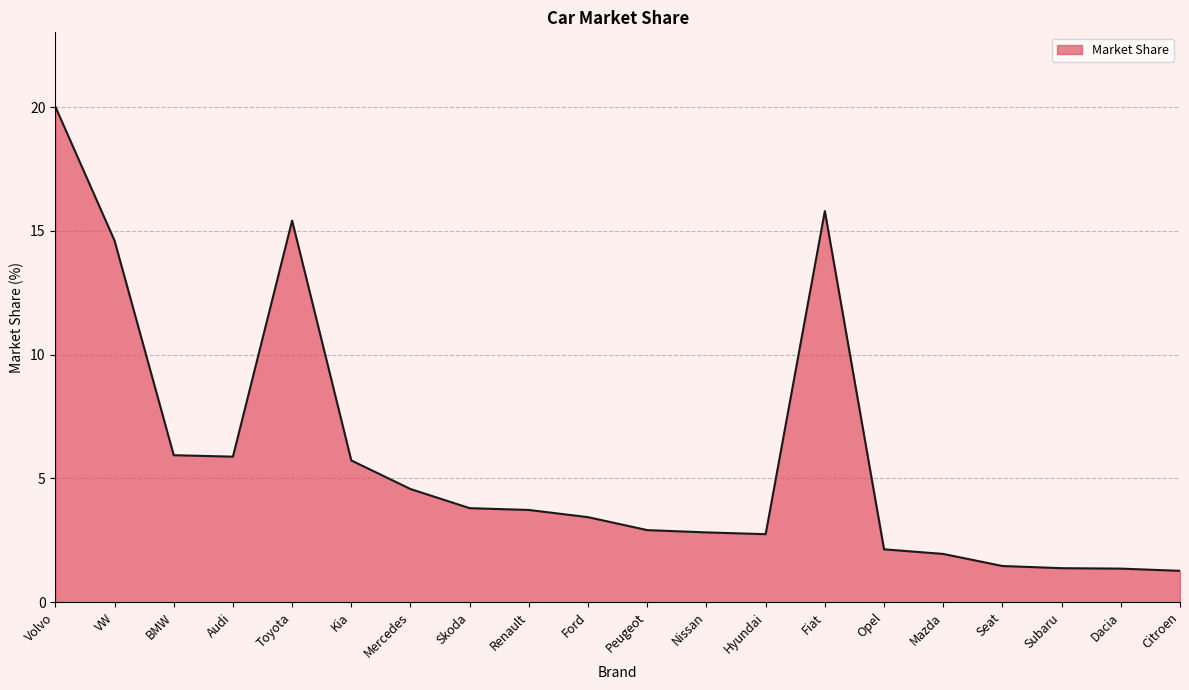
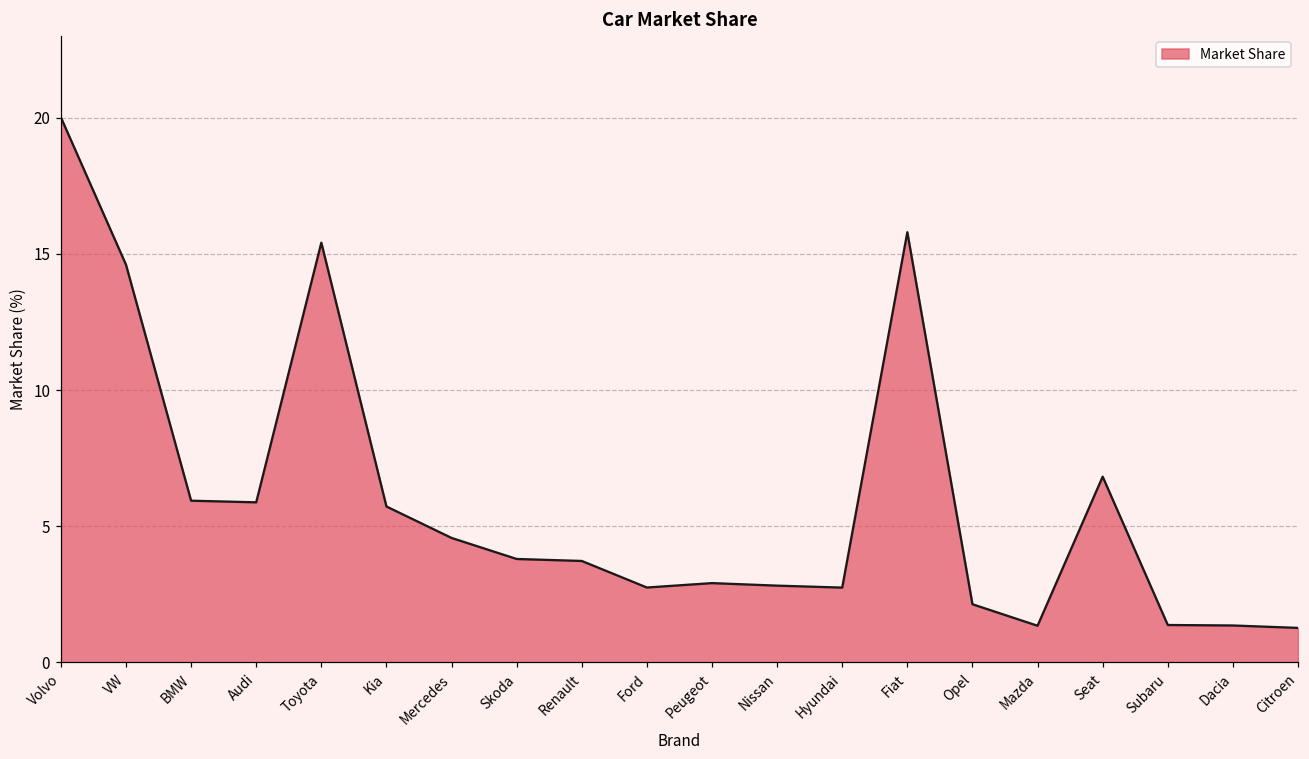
  {
    "Volvo": 20.0,
    "VW": 14.6,
    "BMW": 5.9,
    "Audi": 5.9,
    "Toyota": 15.4,
    "Kia": 5.7,
    "Mercedes": 4.6,
    "Skoda": 3.8,
    "Renault": 3.7,
-   "Ford": 3.4,
+   "Ford": 2.8,
    "Peugeot": 2.9,
    "Nissan": 2.8,
    "Hyundai": 2.7,
    "Fiat": 15.8,
    "Opel": 2.1,
-   "Mazda": 1.9,
-   "Seat": 1.5,
+   "Mazda": 1.3,
+   "Seat": 6.8,
    "Subaru": 1.4,
    "Dacia": 1.4,
    "Citroen": 1.3
  }
